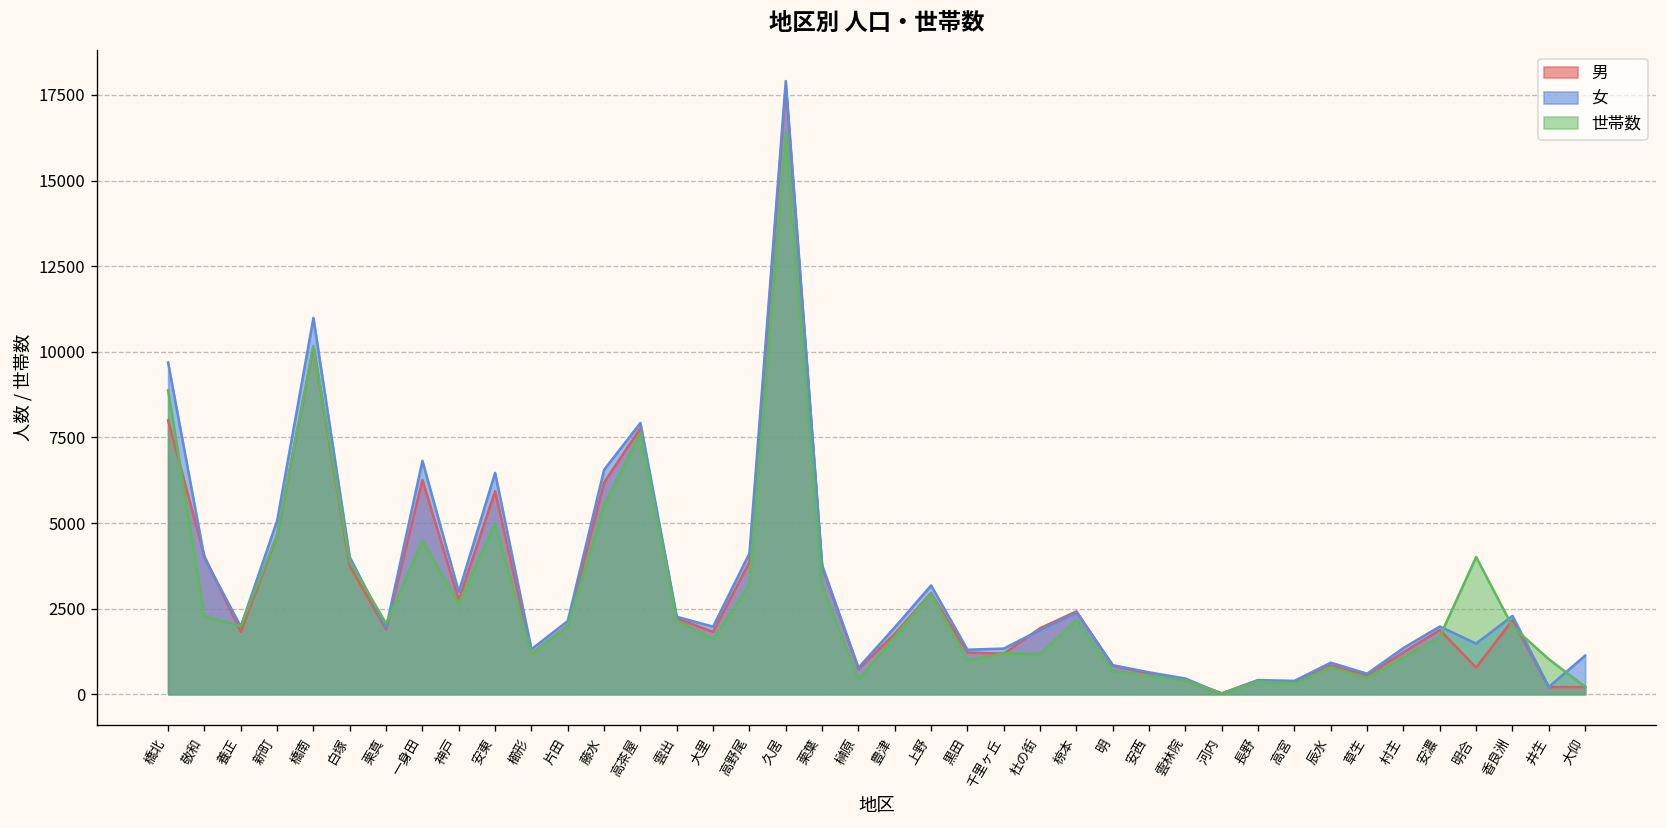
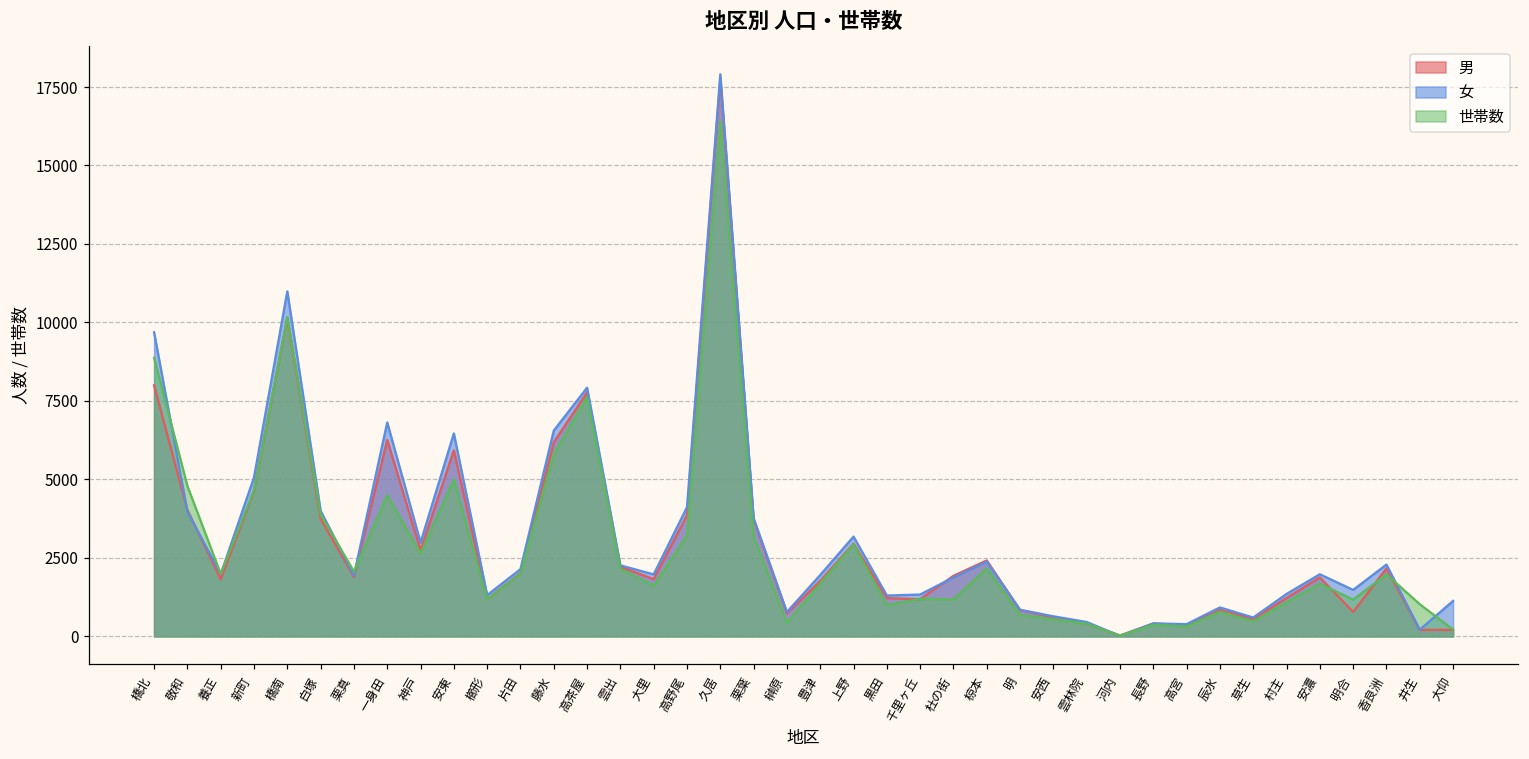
  {
    "男": {
      "橋北": 8000,
      "養正": 1800,
      "白塚": 3700,
      "一身田": 6300,
      "神戸": 2700,
      "安東": 5900,
      "藤水": 6200,
      "高茶屋": 7800,
      "大里": 1800,
      "高野尾": 3900,
      "久居": 17800,
      "村主": 1200,
      "安濃": 1900,
      "明合": 800,
      "香良洲": 2200
    },
    "女": {
      "橋北": 9700,
      "新町": 5100,
      "橋南": 11000,
      "白塚": 4000,
      "一身田": 6800,
      "神戸": 3000,
      "安東": 6500,
      "櫛形": 1300,
      "片田": 2100,
      "藤水": 6600,
      "高茶屋": 7900,
      "大里": 2000,
      "高野尾": 4100,
      "久居": 17900,
      "豊津": 2000,
      "上野": 3200,
      "千里ヶ丘": 1300,
      "村主": 1400,
      "安濃": 2000,
      "明合": 1500,
      "香良洲": 2300,
      "大仰": 1100
    },
    "世帯数": {
      "橋北": 8900,
-     "敬和": 2300,
+     "敬和": 4800,
      "白塚": 3900,
      "栗真": 2100,
      "一身田": 4500,
      "神戸": 2600,
      "安東": 5000,
-     "藤水": 5500,
+     "藤水": 5800,
      "高茶屋": 7600,
      "大里": 1600,
      "高野尾": 3200,
      "久居": 16400,
      "栗葉": 3200,
      "榊原": 400,
      "黒田": 1000,
      "杜の街": 1200,
      "椋本": 2200,
      "明": 700,
      "村主": 1100,
      "安濃": 1700,
-     "明合": 4000,
+     "明合": 1200,
      "香良洲": 2000,
      "井生": 1000
    }
  }
